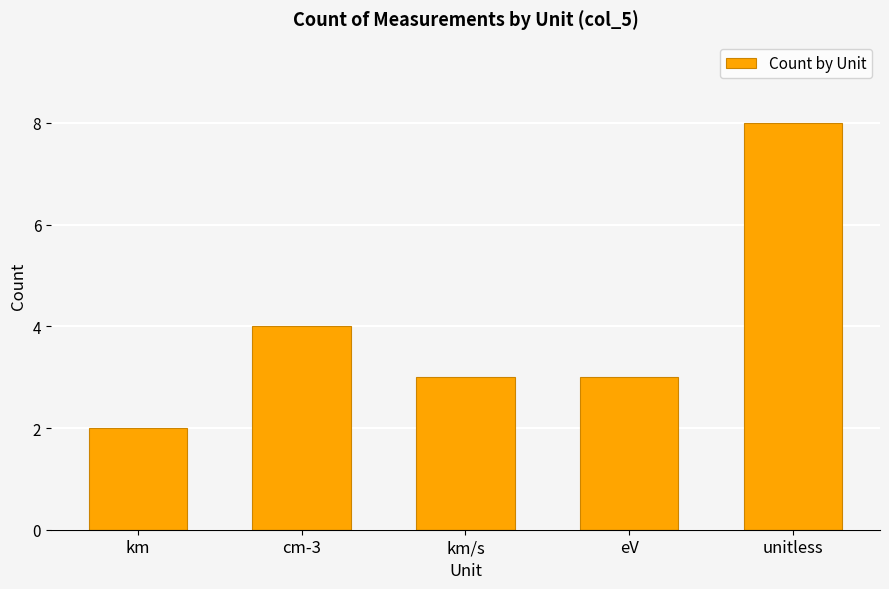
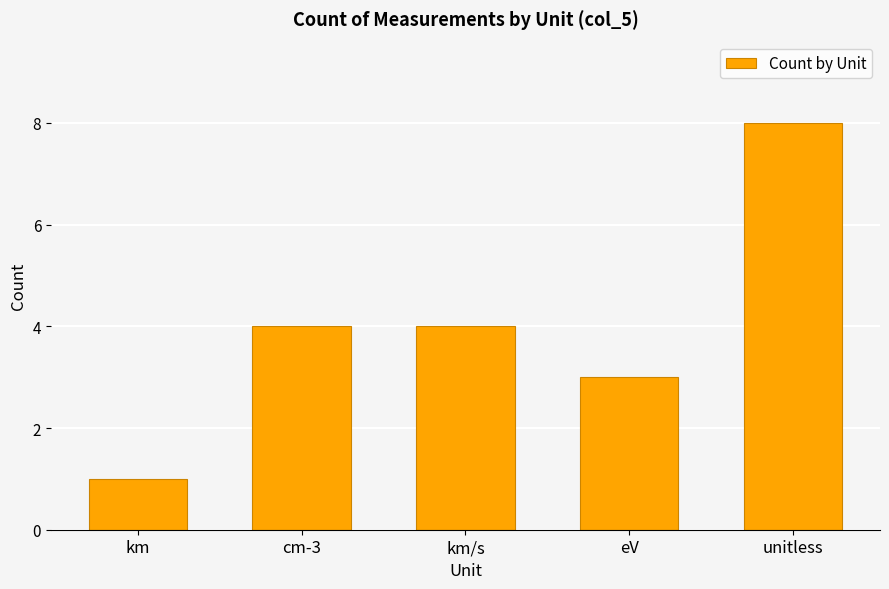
  {
-   "km": 2,
+   "km": 1,
    "cm-3": 4,
-   "km/s": 3,
+   "km/s": 4,
    "eV": 3,
    "unitless": 8
  }
